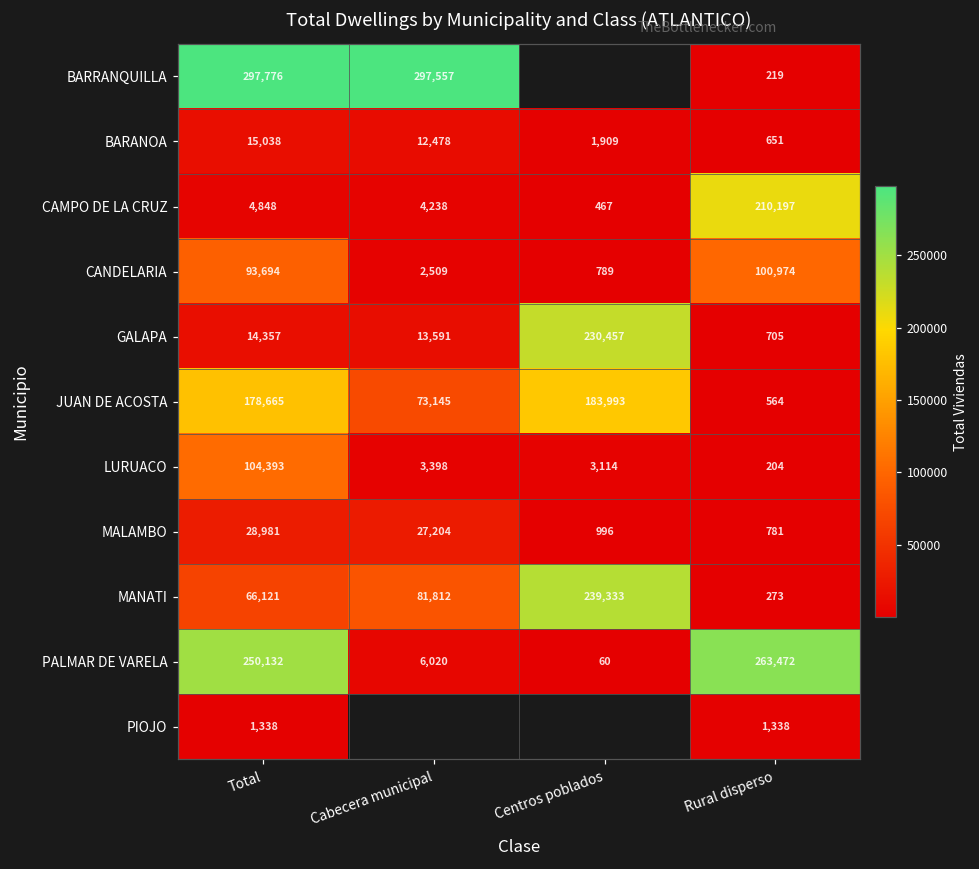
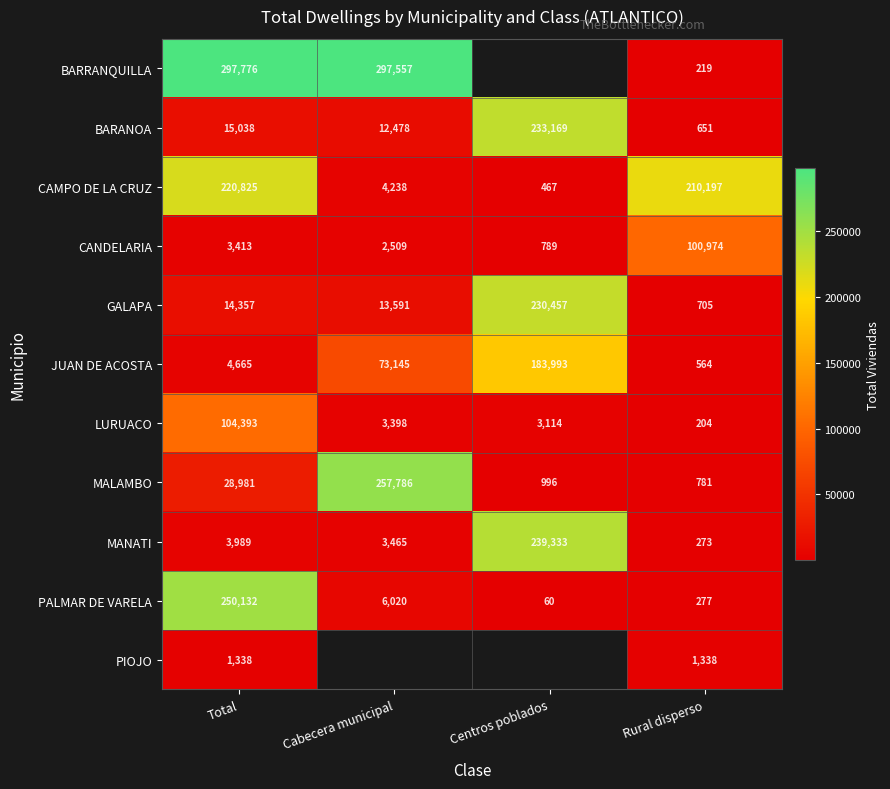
  {
    "BARRANQUILLA": {
      "Total": "297,776",
      "Cabecera municipal": "297,557",
      "Rural disperso": "219"
    },
    "BARANOA": {
      "Total": "15,038",
      "Cabecera municipal": "12,478",
-     "Centros poblados": "1,909",
+     "Centros poblados": "233,169",
      "Rural disperso": "651"
    },
    "CAMPO DE LA CRUZ": {
-     "Total": "4,848",
+     "Total": "220,825",
      "Cabecera municipal": "4,238",
      "Centros poblados": "467",
      "Rural disperso": "210,197"
    },
    "CANDELARIA": {
-     "Total": "93,694",
+     "Total": "3,413",
      "Cabecera municipal": "2,509",
      "Centros poblados": "789",
      "Rural disperso": "100,974"
    },
    "GALAPA": {
      "Total": "14,357",
      "Cabecera municipal": "13,591",
      "Centros poblados": "230,457",
      "Rural disperso": "705"
    },
    "JUAN DE ACOSTA": {
-     "Total": "178,665",
+     "Total": "4,665",
      "Cabecera municipal": "73,145",
      "Centros poblados": "183,993",
      "Rural disperso": "564"
    },
    "LURUACO": {
      "Total": "104,393",
      "Cabecera municipal": "3,398",
      "Centros poblados": "3,114",
      "Rural disperso": "204"
    },
    "MALAMBO": {
      "Total": "28,981",
-     "Cabecera municipal": "27,204",
+     "Cabecera municipal": "257,786",
      "Centros poblados": "996",
      "Rural disperso": "781"
    },
    "MANATI": {
-     "Total": "66,121",
-     "Cabecera municipal": "81,812",
+     "Total": "3,989",
+     "Cabecera municipal": "3,465",
      "Centros poblados": "239,333",
      "Rural disperso": "273"
    },
    "PALMAR DE VARELA": {
      "Total": "250,132",
      "Cabecera municipal": "6,020",
      "Centros poblados": "60",
-     "Rural disperso": "263,472"
+     "Rural disperso": "277"
    },
    "PIOJO": {
      "Total": "1,338",
      "Rural disperso": "1,338"
    }
  }
